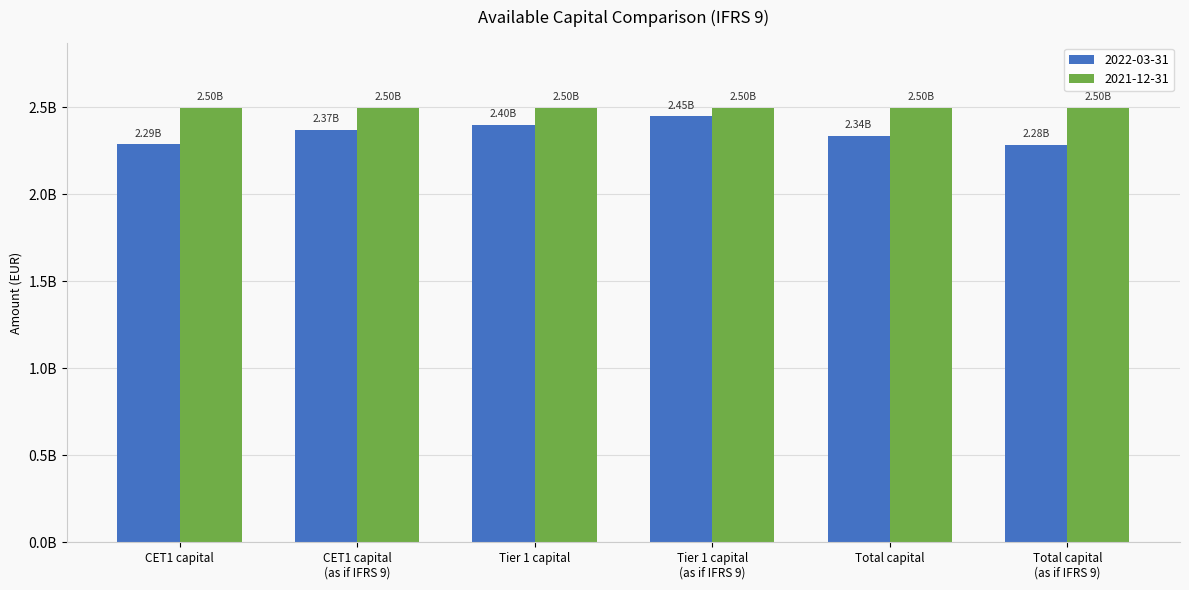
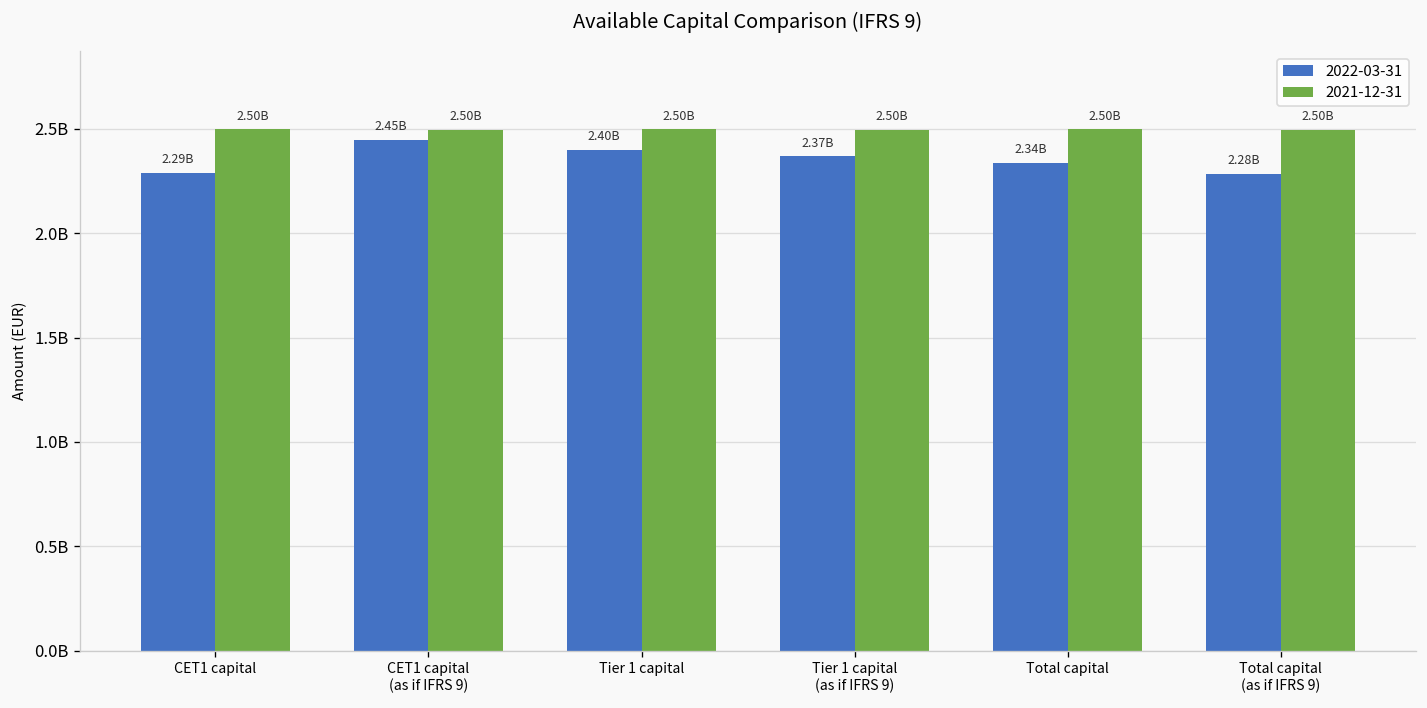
  {
    "2022-03-31": {
      "CET1 capital": "2.29B",
-     "CET1 capital (as if IFRS 9)": "2.37B",
+     "CET1 capital (as if IFRS 9)": "2.45B",
      "Tier 1 capital": "2.40B",
-     "Tier 1 capital (as if IFRS 9)": "2.45B",
+     "Tier 1 capital (as if IFRS 9)": "2.37B",
      "Total capital": "2.34B",
      "Total capital (as if IFRS 9)": "2.28B"
    },
    "2021-12-31": {
      "CET1 capital": "2.50B",
      "CET1 capital (as if IFRS 9)": "2.50B",
      "Tier 1 capital": "2.50B",
      "Tier 1 capital (as if IFRS 9)": "2.50B",
      "Total capital": "2.50B",
      "Total capital (as if IFRS 9)": "2.50B"
    }
  }
